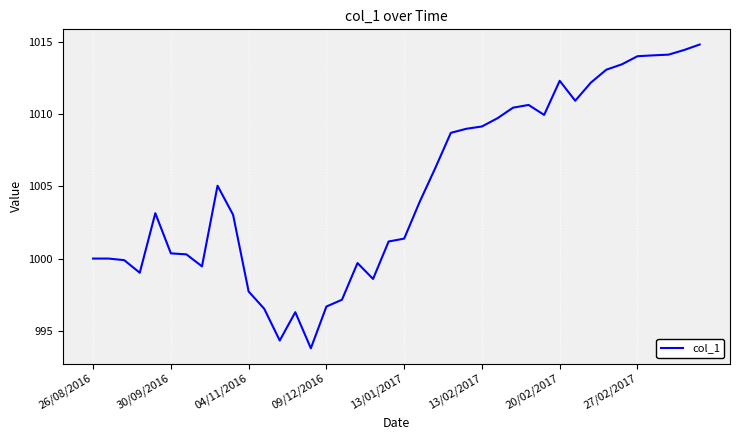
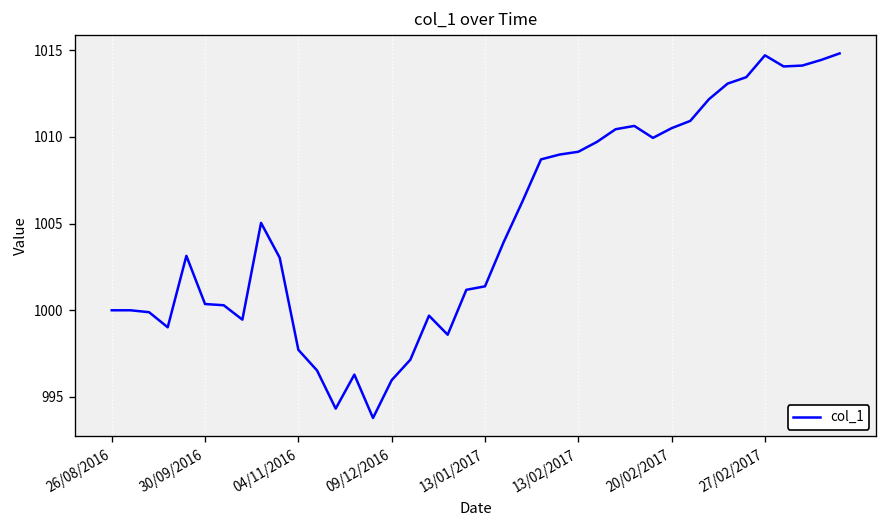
  {
    "26/08/2016": 1000.0,
    "30/09/2016": 1000.4,
    "04/11/2016": 997.7,
-   "09/12/2016": 996.7,
+   "09/12/2016": 996.0,
    "13/01/2017": 1001.4,
    "13/02/2017": 1009.1,
-   "20/02/2017": 1012.3,
-   "27/02/2017": 1014.0
+   "20/02/2017": 1010.5,
+   "27/02/2017": 1014.7
  }
